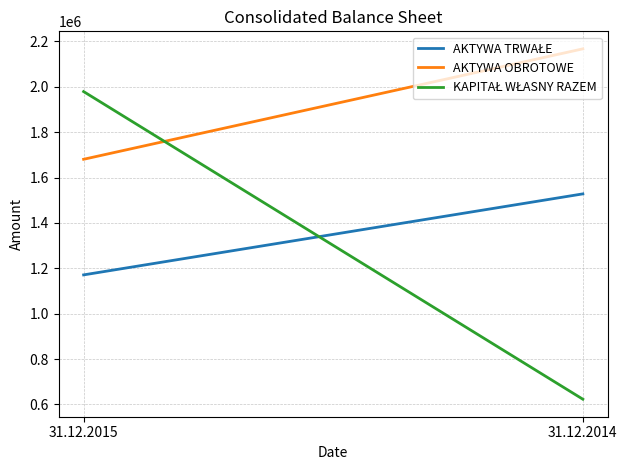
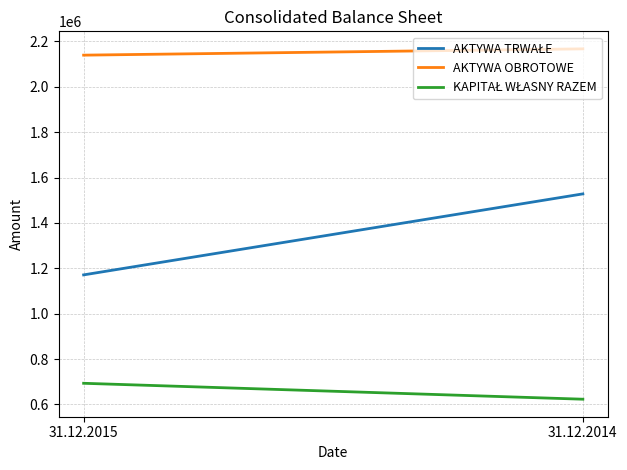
  {
    "AKTYWA TRWAŁE": {
      "31.12.2015": 1170000,
      "31.12.2014": 1530000
    },
    "AKTYWA OBROTOWE": {
-     "31.12.2015": 1680000
+     "31.12.2015": 2140000
    },
    "KAPITAŁ WŁASNY RAZEM": {
-     "31.12.2015": 1980000,
+     "31.12.2015": 690000,
      "31.12.2014": 620000
    }
  }
